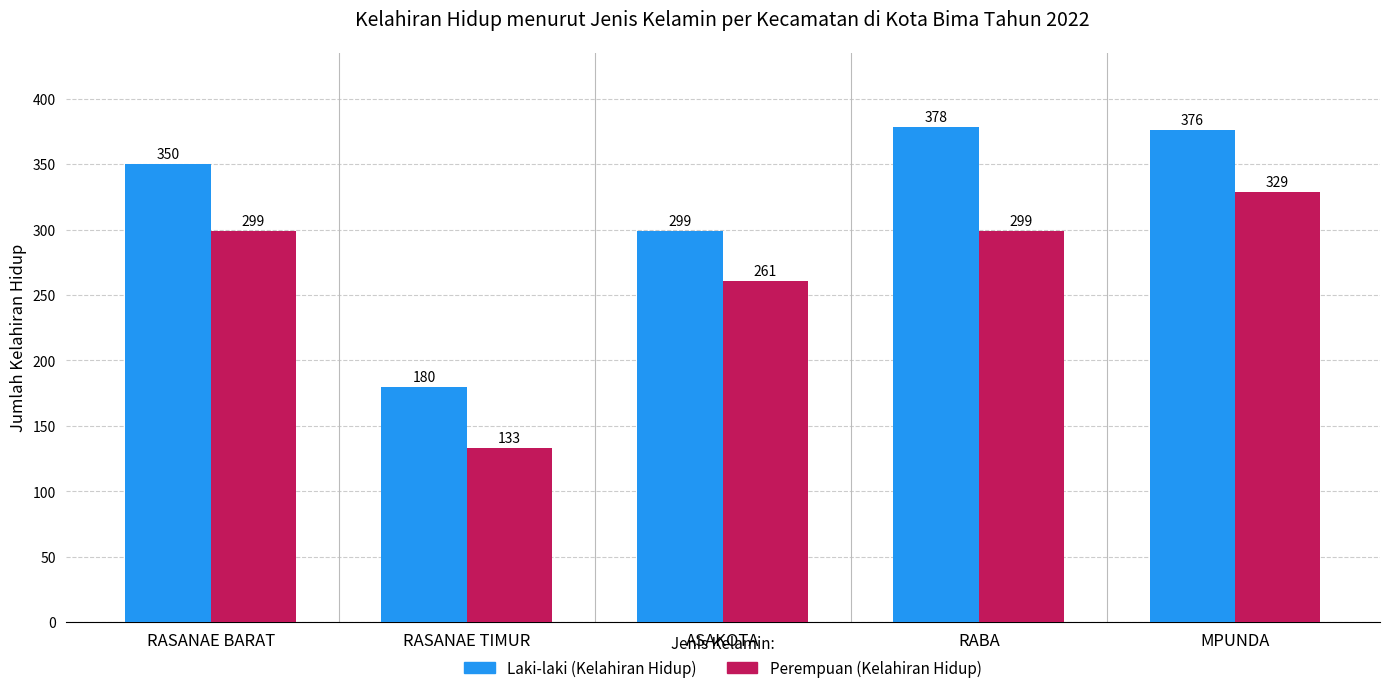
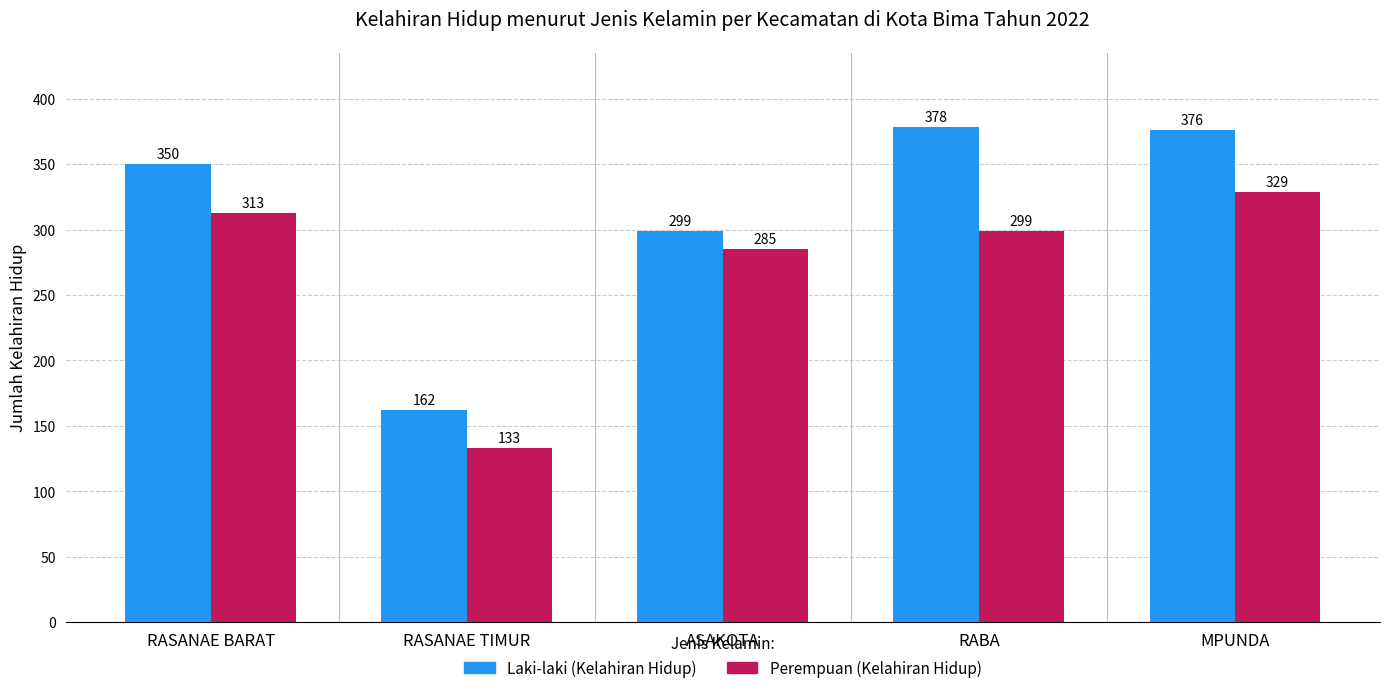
  {
    "Laki-laki (Kelahiran Hidup)": {
      "RASANAE BARAT": 350,
-     "RASANAE TIMUR": 180,
+     "RASANAE TIMUR": 162,
      "ASAKOTA": 299,
      "RABA": 378,
      "MPUNDA": 376
    },
    "Perempuan (Kelahiran Hidup)": {
-     "RASANAE BARAT": 299,
+     "RASANAE BARAT": 313,
      "RASANAE TIMUR": 133,
-     "ASAKOTA": 261,
+     "ASAKOTA": 285,
      "RABA": 299,
      "MPUNDA": 329
    }
  }
